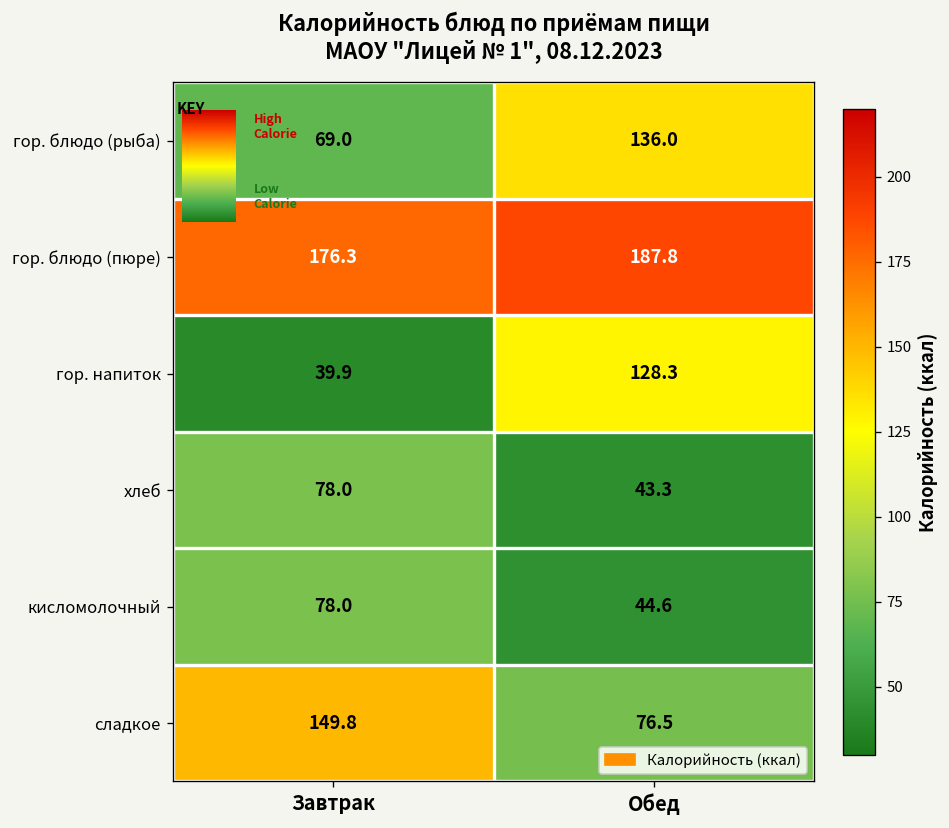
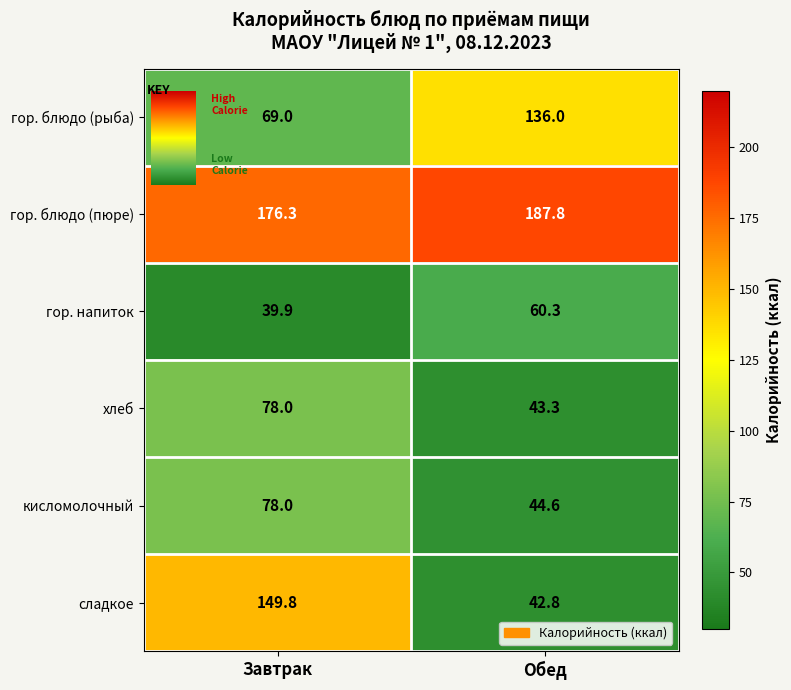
  {
    "гор. блюдо (рыба)": {
      "Завтрак": 69.0,
      "Обед": 136.0
    },
    "гор. блюдо (пюре)": {
      "Завтрак": 176.3,
      "Обед": 187.8
    },
    "гор. напиток": {
      "Завтрак": 39.9,
-     "Обед": 128.3
+     "Обед": 60.3
    },
    "хлеб": {
      "Завтрак": 78.0,
      "Обед": 43.3
    },
    "кисломолочный": {
      "Завтрак": 78.0,
      "Обед": 44.6
    },
    "сладкое": {
      "Завтрак": 149.8,
-     "Обед": 76.5
+     "Обед": 42.8
    }
  }
